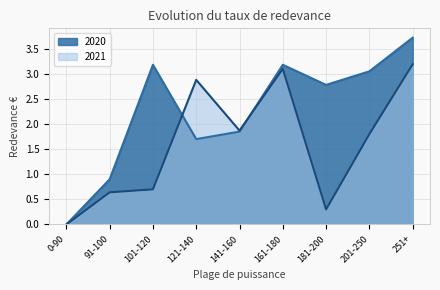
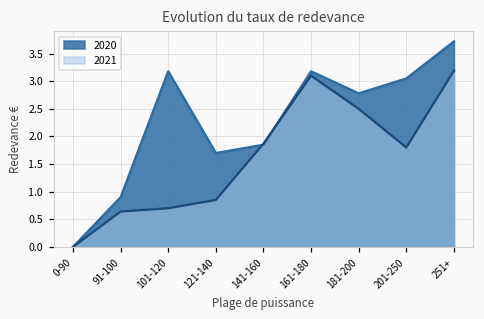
  {
    "2020": {
      "91-100": 0.9,
      "101-120": 3.2,
      "121-140": 1.7,
      "161-180": 3.2,
      "181-200": 2.8,
      "201-250": 3.1,
      "251+": 3.7
    },
    "2021": {
      "91-100": 0.6,
      "101-120": 0.7,
-     "121-140": 2.9,
+     "121-140": 0.9,
      "161-180": 3.1,
-     "181-200": 0.3,
+     "181-200": 2.5,
      "201-250": 1.8,
      "251+": 3.2
    }
  }
